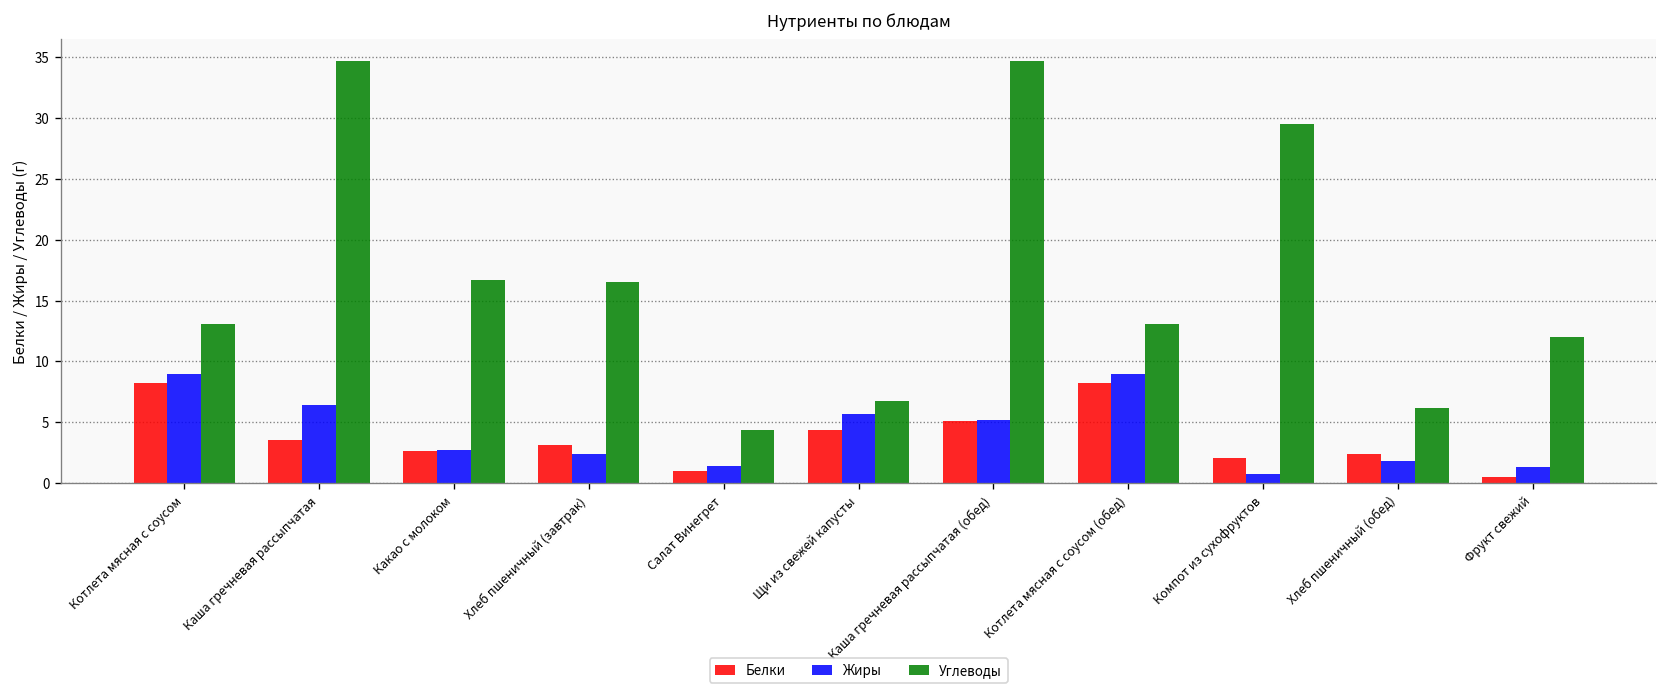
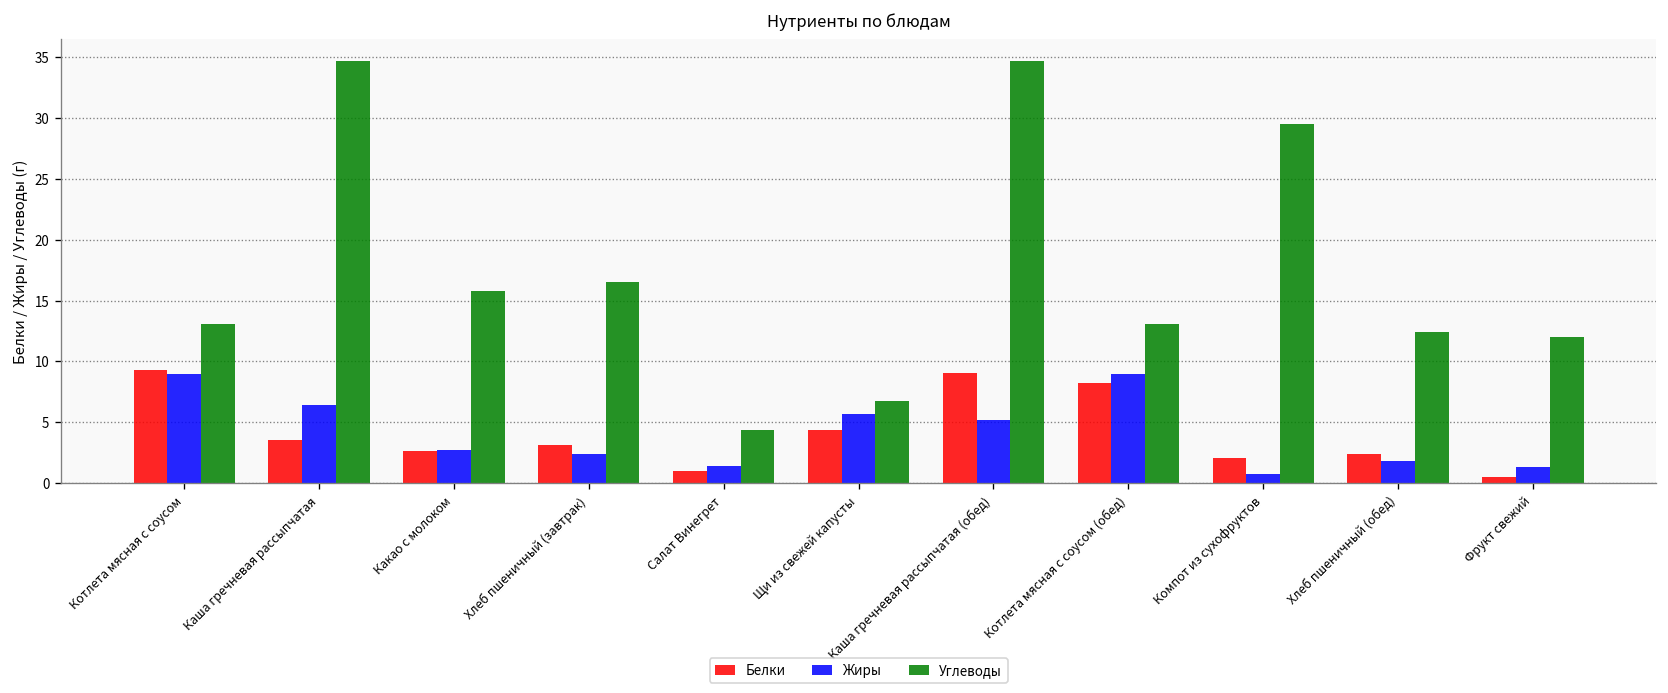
  {
    "Белки": {
-     "Котлета мясная с соусом": 8.2,
+     "Котлета мясная с соусом": 9.3,
      "Каша гречневая рассыпчатая": 3.6,
      "Какао с молоком": 2.6,
      "Хлеб пшеничный (завтрак)": 3.2,
      "Салат Винегрет": 1.0,
      "Щи из свежей капусты": 4.4,
-     "Каша гречневая рассыпчатая (обед)": 5.1,
+     "Каша гречневая рассыпчатая (обед)": 9.0,
      "Котлета мясная с соусом (обед)": 8.2,
      "Компот из сухофруктов": 2.1,
      "Хлеб пшеничный (обед)": 2.4,
      "Фрукт свежий": 0.5
    },
    "Жиры": {
      "Котлета мясная с соусом": 9.0,
      "Каша гречневая рассыпчатая": 6.5,
      "Какао с молоком": 2.7,
      "Хлеб пшеничный (завтрак)": 2.4,
      "Салат Винегрет": 1.4,
      "Щи из свежей капусты": 5.7,
      "Каша гречневая рассыпчатая (обед)": 5.2,
      "Котлета мясная с соусом (обед)": 9.0,
      "Компот из сухофруктов": 0.7,
      "Хлеб пшеничный (обед)": 1.8,
      "Фрукт свежий": 1.3
    },
    "Углеводы": {
      "Котлета мясная с соусом": 13.1,
      "Каша гречневая рассыпчатая": 34.7,
-     "Какао с молоком": 16.7,
+     "Какао с молоком": 15.8,
      "Хлеб пшеничный (завтрак)": 16.5,
      "Салат Винегрет": 4.4,
      "Щи из свежей капусты": 6.7,
      "Каша гречневая рассыпчатая (обед)": 34.7,
      "Котлета мясная с соусом (обед)": 13.1,
      "Компот из сухофруктов": 29.5,
-     "Хлеб пшеничный (обед)": 6.2,
+     "Хлеб пшеничный (обед)": 12.4,
      "Фрукт свежий": 12.0
    }
  }
